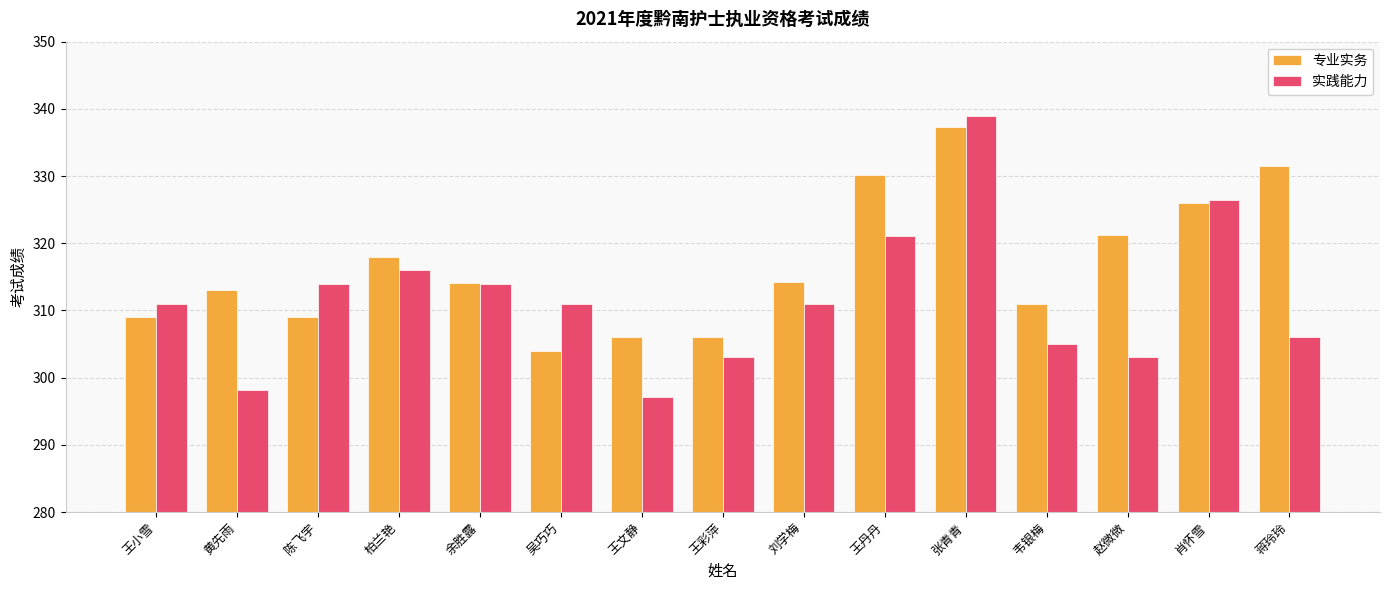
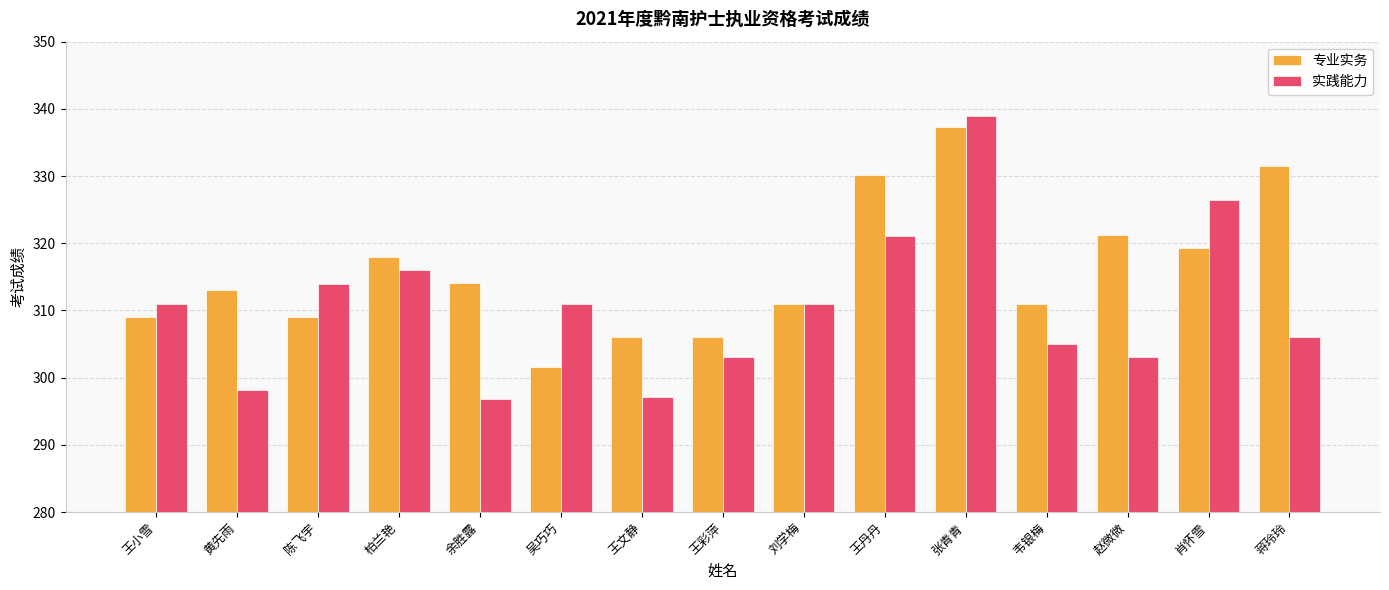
  {
    "专业实务": {
      "王小雪": 309,
      "黄先雨": 313,
      "陈飞宇": 309,
      "柏兰艳": 318,
      "余胜露": 314,
-     "吴巧巧": 304,
+     "吴巧巧": 302,
      "王文静": 306,
      "王彩萍": 306,
-     "刘学梅": 314,
+     "刘学梅": 311,
      "王丹丹": 330,
      "张青青": 337,
      "韦银梅": 311,
      "赵微微": 321,
-     "肖怀雪": 326,
+     "肖怀雪": 319,
      "蒋玲玲": 332
    },
    "实践能力": {
      "王小雪": 311,
      "黄先雨": 298,
      "陈飞宇": 314,
      "柏兰艳": 316,
-     "余胜露": 314,
+     "余胜露": 297,
      "吴巧巧": 311,
      "王文静": 297,
      "王彩萍": 303,
      "刘学梅": 311,
      "王丹丹": 321,
      "张青青": 339,
      "韦银梅": 305,
      "赵微微": 303,
      "肖怀雪": 327,
      "蒋玲玲": 306
    }
  }
